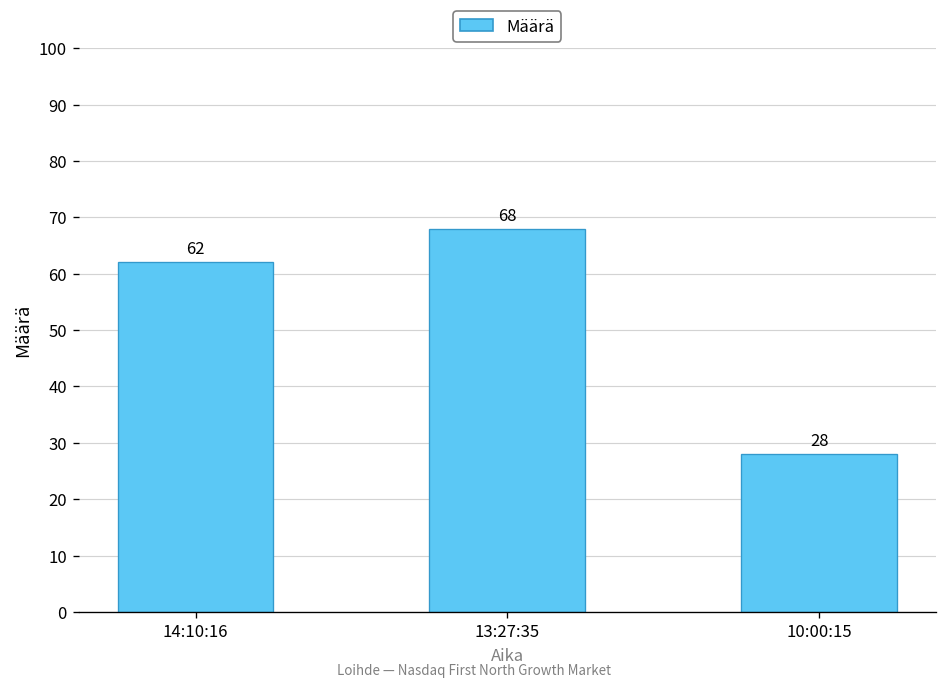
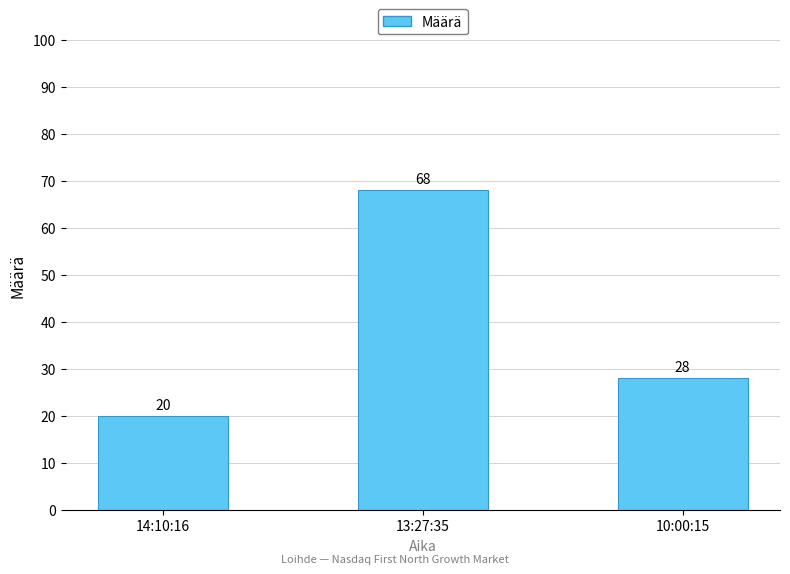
  {
-   "14:10:16": 62,
+   "14:10:16": 20,
    "13:27:35": 68,
    "10:00:15": 28
  }
